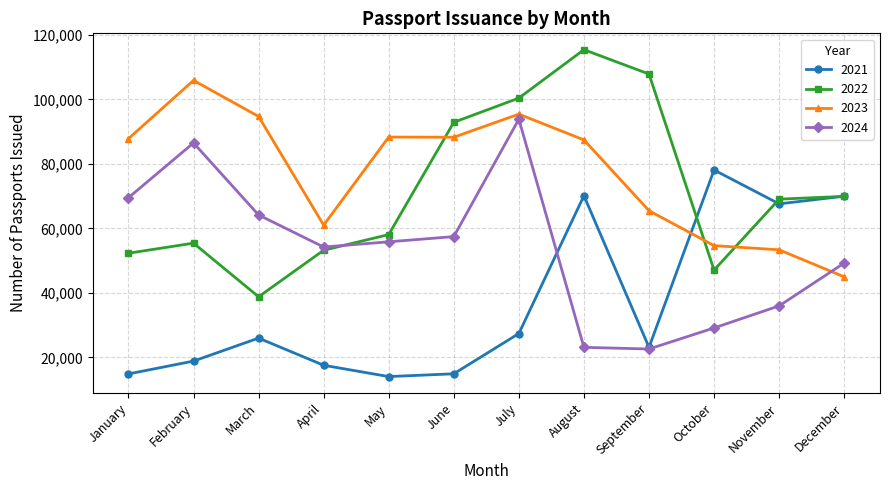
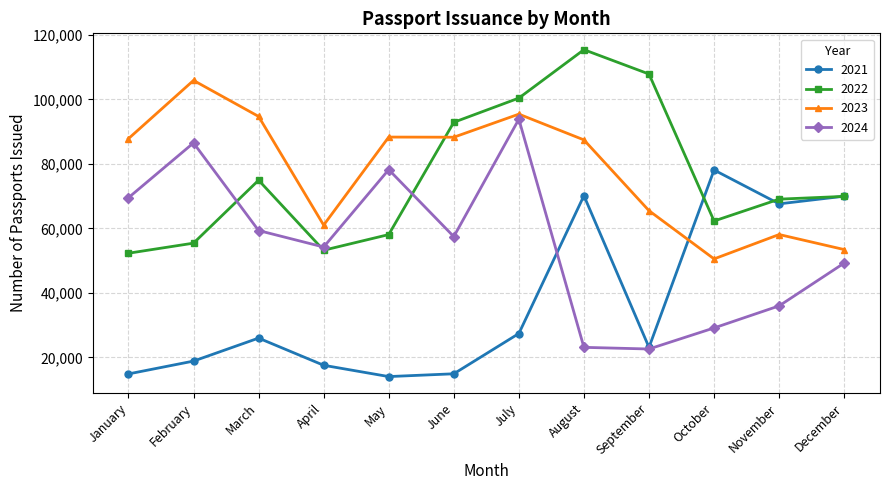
  {
    "2021": {
      "January": "15,000",
      "February": "19,000",
      "March": "26,000",
      "April": "18,000",
      "May": "14,000",
      "June": "15,000",
      "July": "27,000",
      "August": "70,000",
      "October": "78,000",
      "November": "68,000"
    },
    "2022": {
      "January": "52,000",
      "February": "55,000",
-     "March": "39,000",
+     "March": "75,000",
      "April": "53,000",
      "May": "58,000",
      "June": "93,000",
      "July": "100,000",
      "August": "115,000",
      "September": "108,000",
-     "October": "47,000",
+     "October": "62,000",
      "November": "69,000"
    },
    "2023": {
      "January": "88,000",
      "February": "106,000",
      "March": "95,000",
      "April": "61,000",
      "May": "88,000",
      "June": "88,000",
      "July": "95,000",
      "August": "87,000",
      "September": "65,000",
-     "October": "55,000",
-     "November": "53,000",
-     "December": "45,000"
+     "October": "51,000",
+     "November": "58,000",
+     "December": "53,000"
    },
    "2024": {
      "January": "70,000",
      "February": "86,000",
-     "March": "64,000",
+     "March": "59,000",
      "April": "54,000",
-     "May": "56,000",
+     "May": "78,000",
      "June": "57,000",
      "July": "94,000",
      "August": "23,000",
      "October": "29,000",
      "November": "36,000",
      "December": "49,000"
    }
  }
